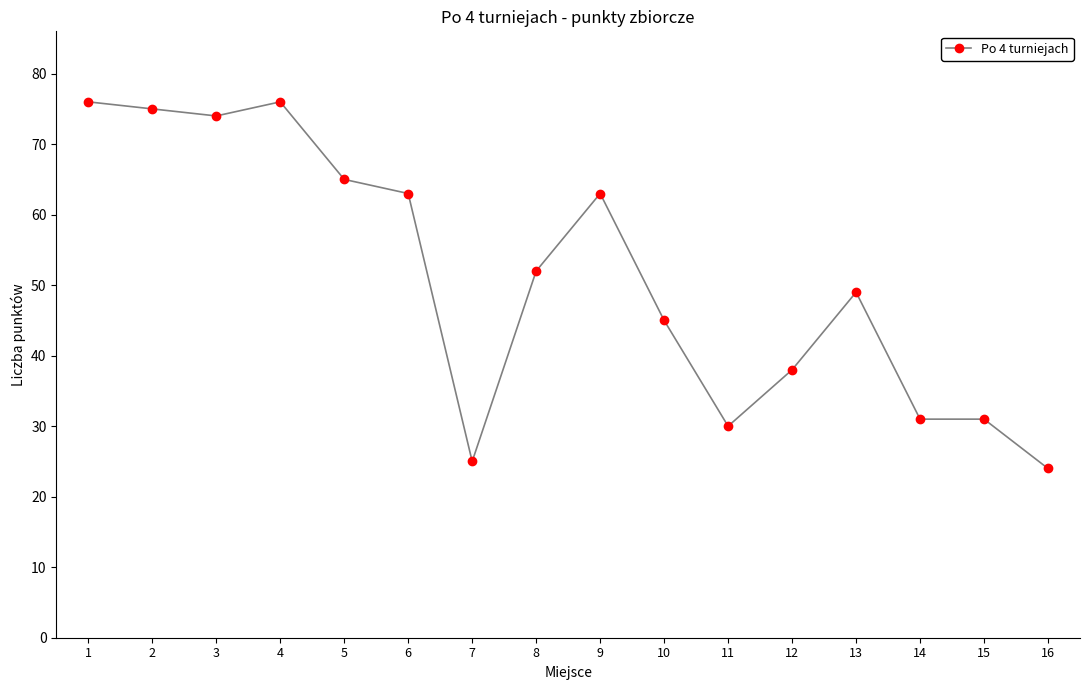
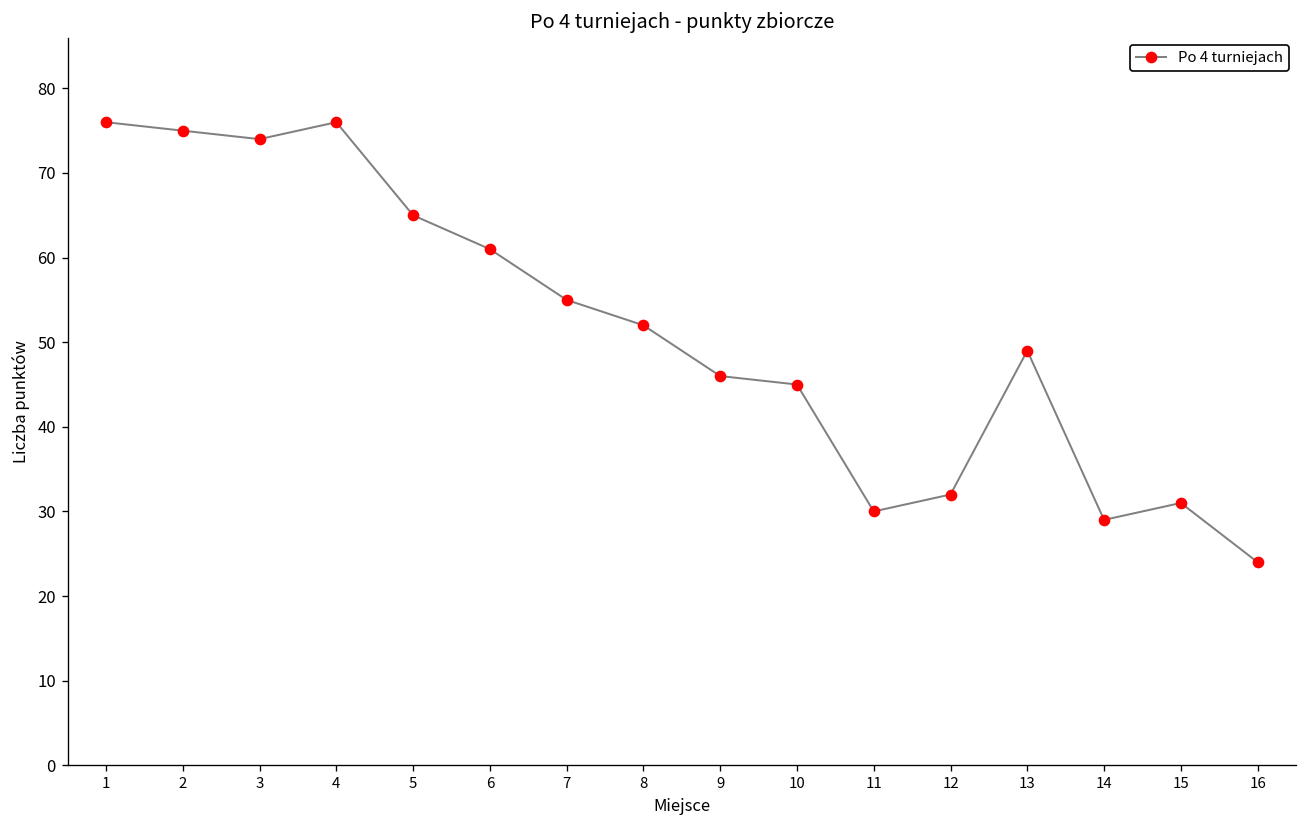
  {
    "1": 76,
    "2": 75,
    "3": 74,
    "4": 76,
    "5": 65,
-   "6": 63,
-   "7": 25,
+   "6": 61,
+   "7": 55,
    "8": 52,
-   "9": 63,
+   "9": 46,
    "10": 45,
    "11": 30,
-   "12": 38,
+   "12": 32,
    "13": 49,
-   "14": 31,
+   "14": 29,
    "15": 31,
    "16": 24
  }
